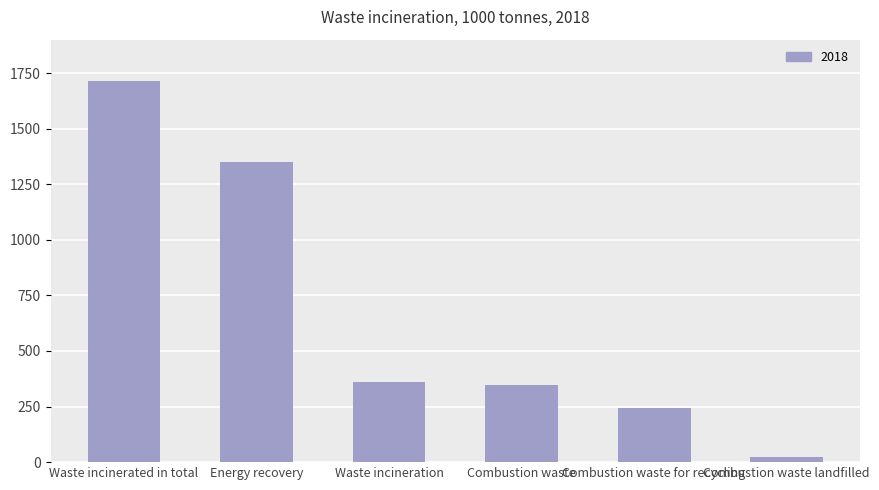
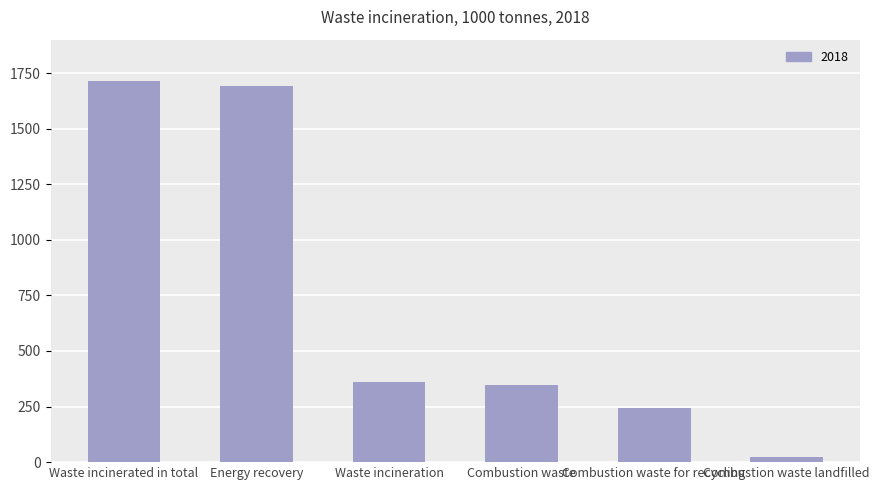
  {
    "Waste incinerated in total": 1710,
-   "Energy recovery": 1350,
+   "Energy recovery": 1690,
    "Waste incineration": 360,
    "Combustion waste": 350
  }
